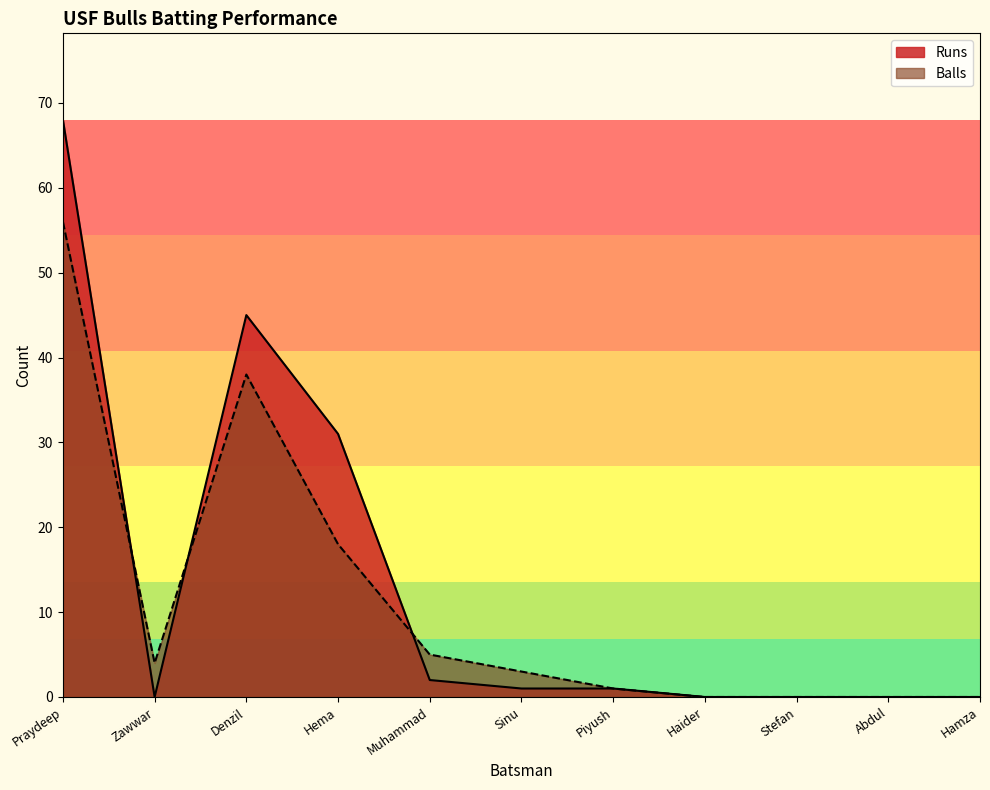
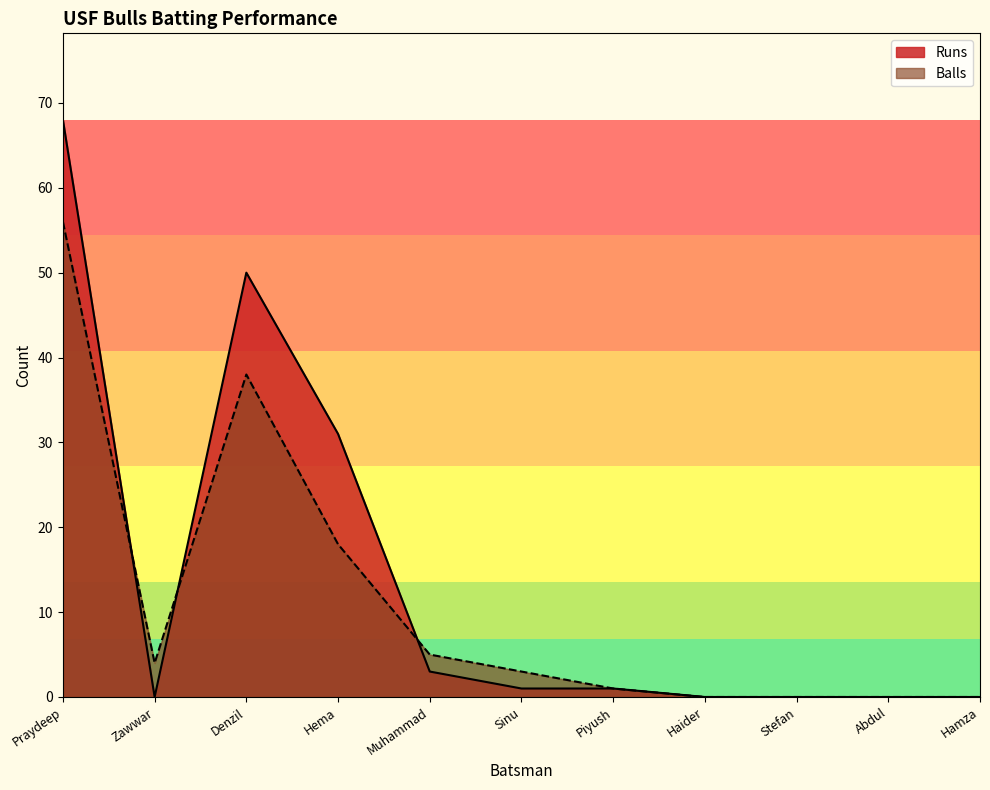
  {
    "Runs": {
      "Praydeep": 68,
      "Zawwar": 0,
-     "Denzil": 45,
+     "Denzil": 50,
      "Hema": 31,
-     "Muhammad": 2,
+     "Muhammad": 3,
      "Sinu": 1
    },
    "Balls": {
      "Praydeep": 56,
      "Zawwar": 4,
      "Denzil": 38,
      "Hema": 18,
      "Muhammad": 5,
      "Sinu": 3
    }
  }
